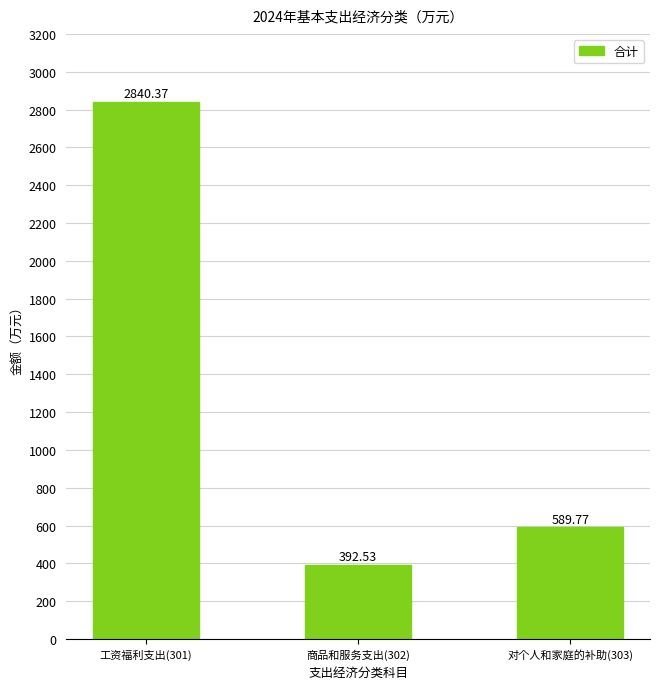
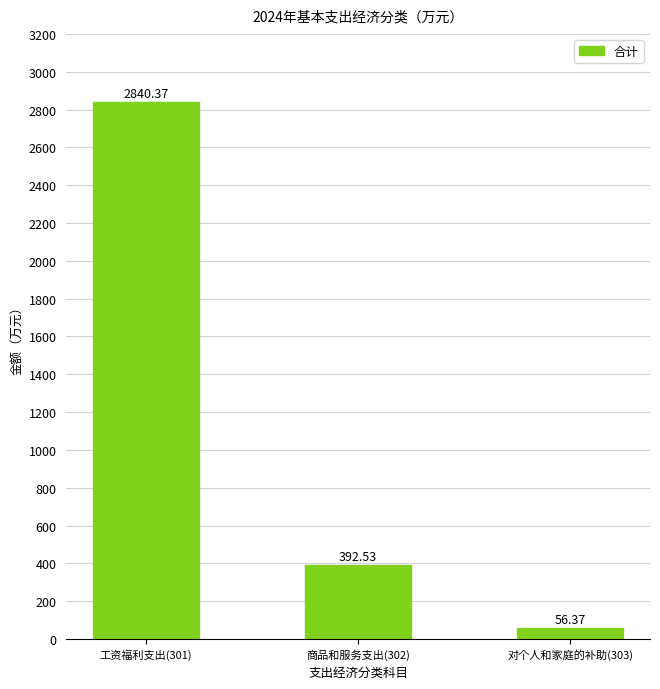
  {
    "工资福利支出(301)": 2840.37,
    "商品和服务支出(302)": 392.53,
-   "对个人和家庭的补助(303)": 589.77
+   "对个人和家庭的补助(303)": 56.37
  }
